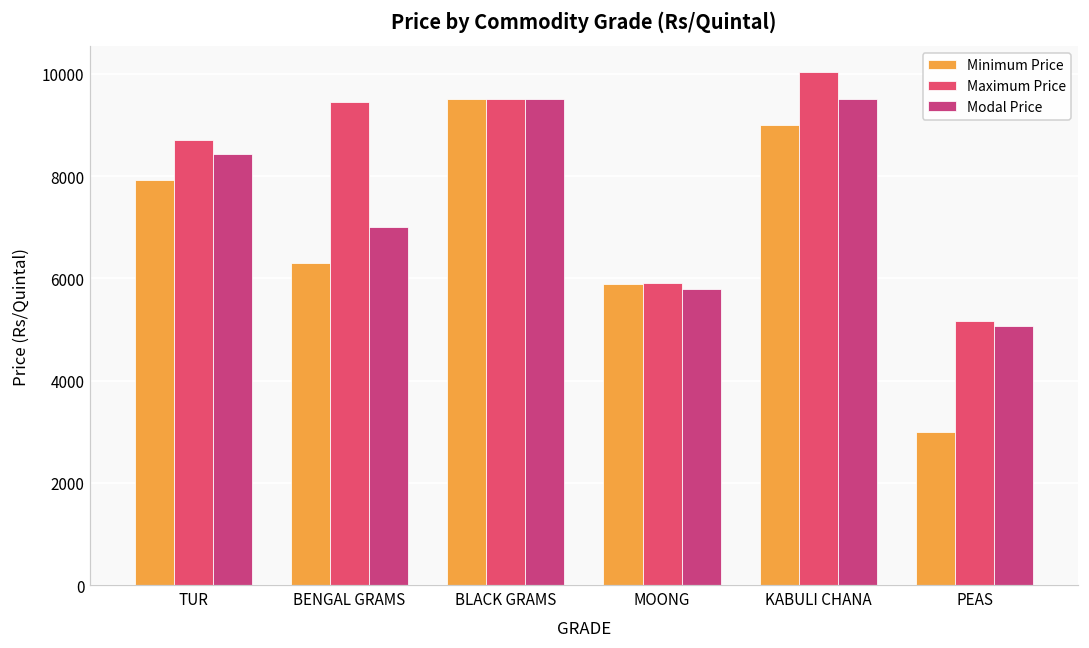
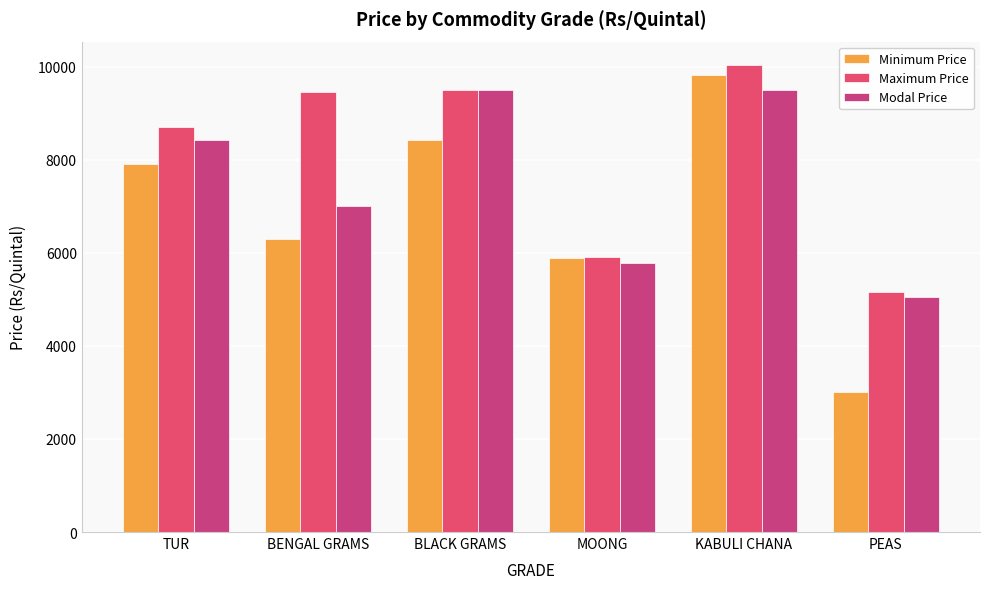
  {
    "Minimum Price": {
      "TUR": 7900,
      "BENGAL GRAMS": 6300,
-     "BLACK GRAMS": 9500,
+     "BLACK GRAMS": 8400,
      "MOONG": 5900,
-     "KABULI CHANA": 9000,
+     "KABULI CHANA": 9800,
      "PEAS": 3000
    }
  }
